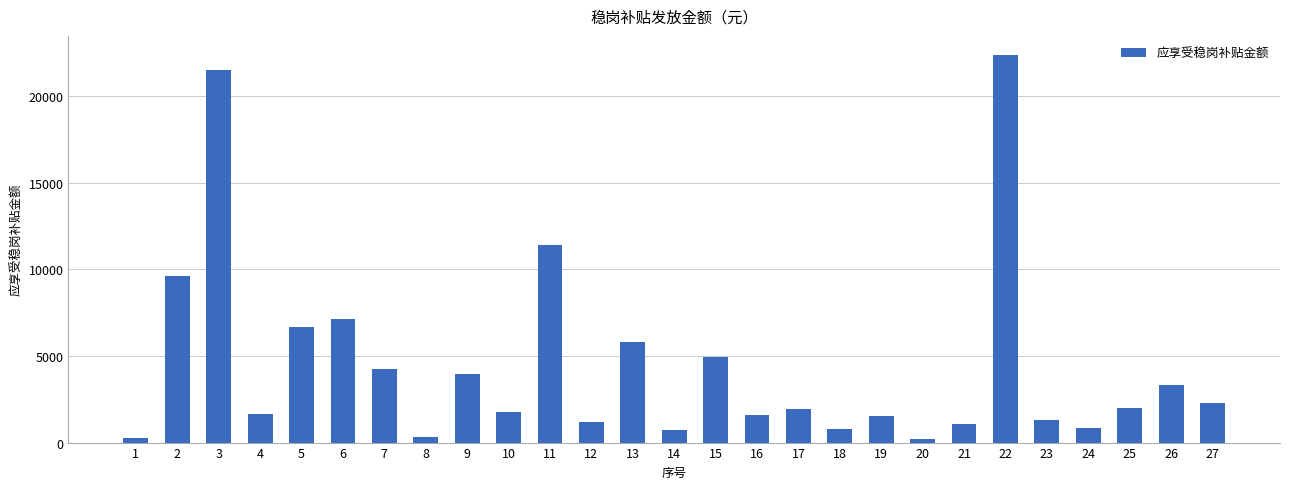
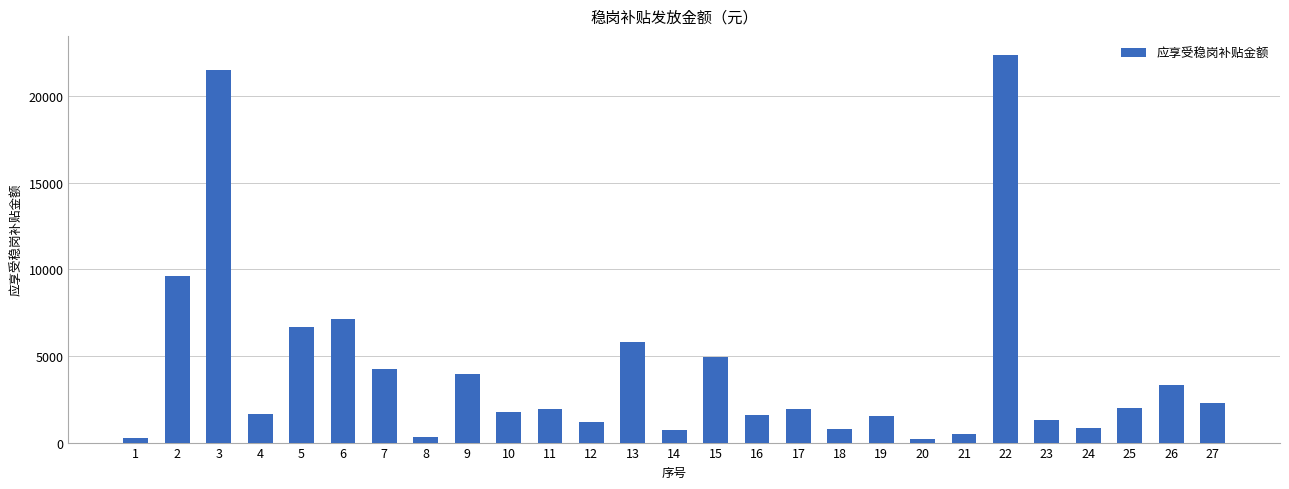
  {
    "1": 300,
    "2": 9600,
    "3": 21500,
    "4": 1700,
    "5": 6700,
    "6": 7100,
    "7": 4300,
    "8": 300,
    "9": 4000,
    "10": 1800,
-   "11": 11400,
+   "11": 1900,
    "12": 1200,
    "13": 5800,
    "14": 700,
    "15": 4900,
    "16": 1600,
    "17": 2000,
    "18": 800,
    "19": 1600,
    "20": 200,
-   "21": 1100,
+   "21": 500,
    "22": 22400,
    "23": 1300,
    "24": 800,
    "25": 2000,
    "26": 3300,
    "27": 2300
  }
